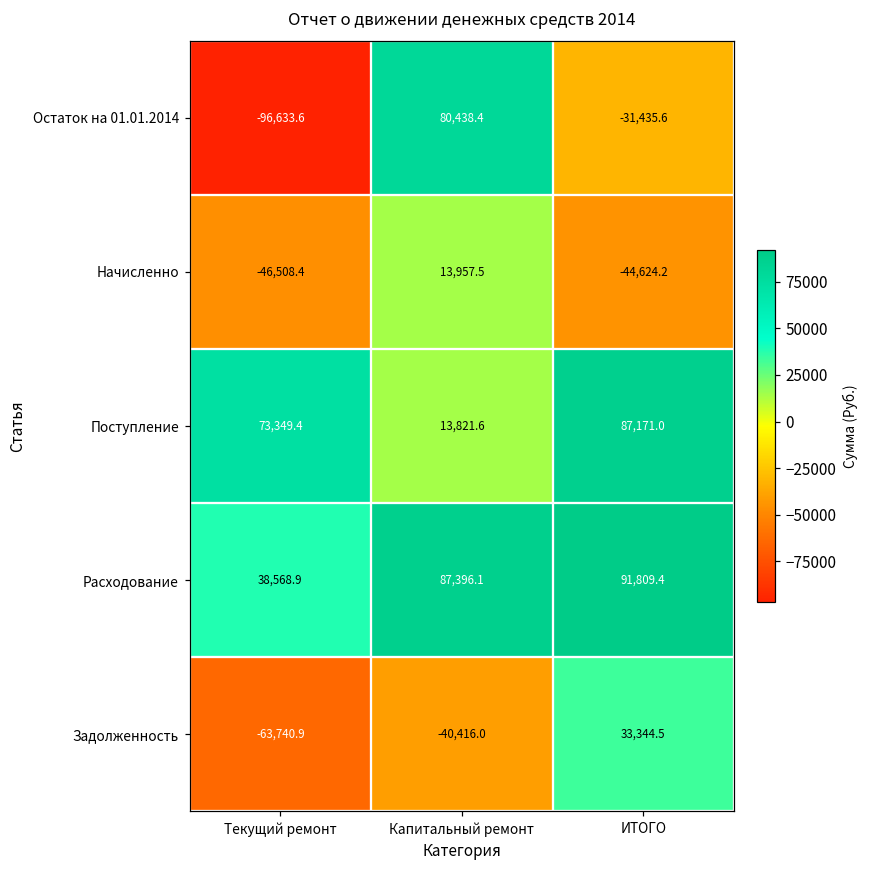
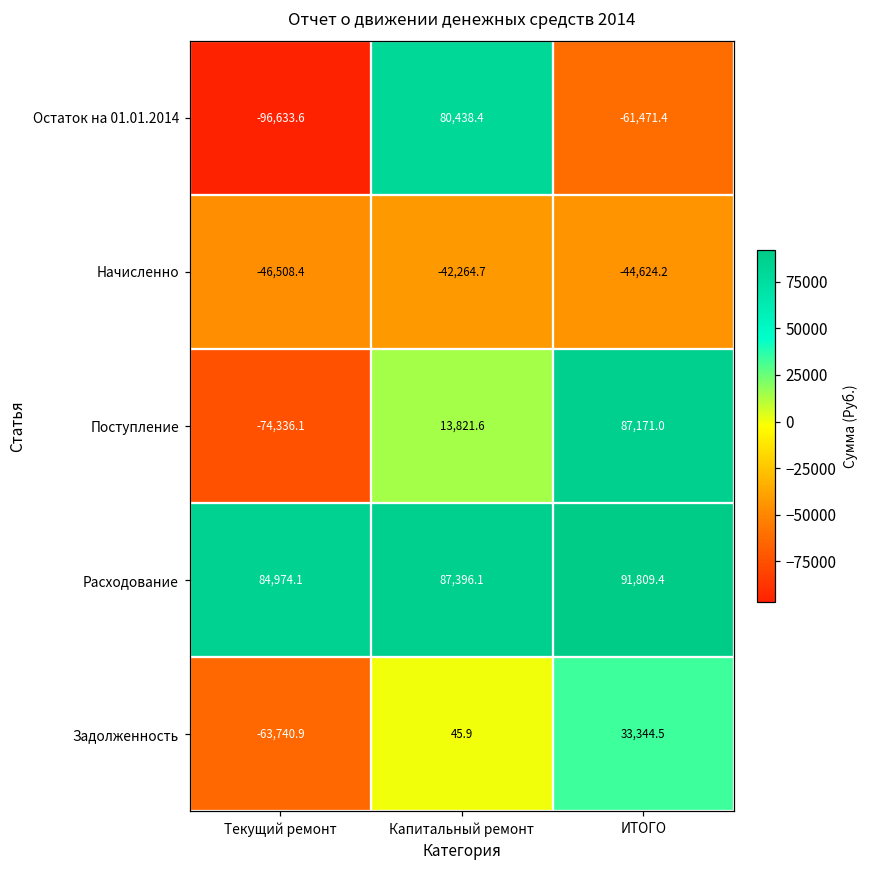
  {
    "Остаток на 01.01.2014": {
      "Текущий ремонт": "-96,633.6",
      "Капитальный ремонт": "80,438.4",
-     "ИТОГО": "-31,435.6"
+     "ИТОГО": "-61,471.4"
    },
    "Начисленно": {
      "Текущий ремонт": "-46,508.4",
-     "Капитальный ремонт": "13,957.5",
+     "Капитальный ремонт": "-42,264.7",
      "ИТОГО": "-44,624.2"
    },
    "Поступление": {
-     "Текущий ремонт": "73,349.4",
+     "Текущий ремонт": "-74,336.1",
      "Капитальный ремонт": "13,821.6",
      "ИТОГО": "87,171.0"
    },
    "Расходование": {
-     "Текущий ремонт": "38,568.9",
+     "Текущий ремонт": "84,974.1",
      "Капитальный ремонт": "87,396.1",
      "ИТОГО": "91,809.4"
    },
    "Задолженность": {
      "Текущий ремонт": "-63,740.9",
-     "Капитальный ремонт": "-40,416.0",
+     "Капитальный ремонт": "45.9",
      "ИТОГО": "33,344.5"
    }
  }
